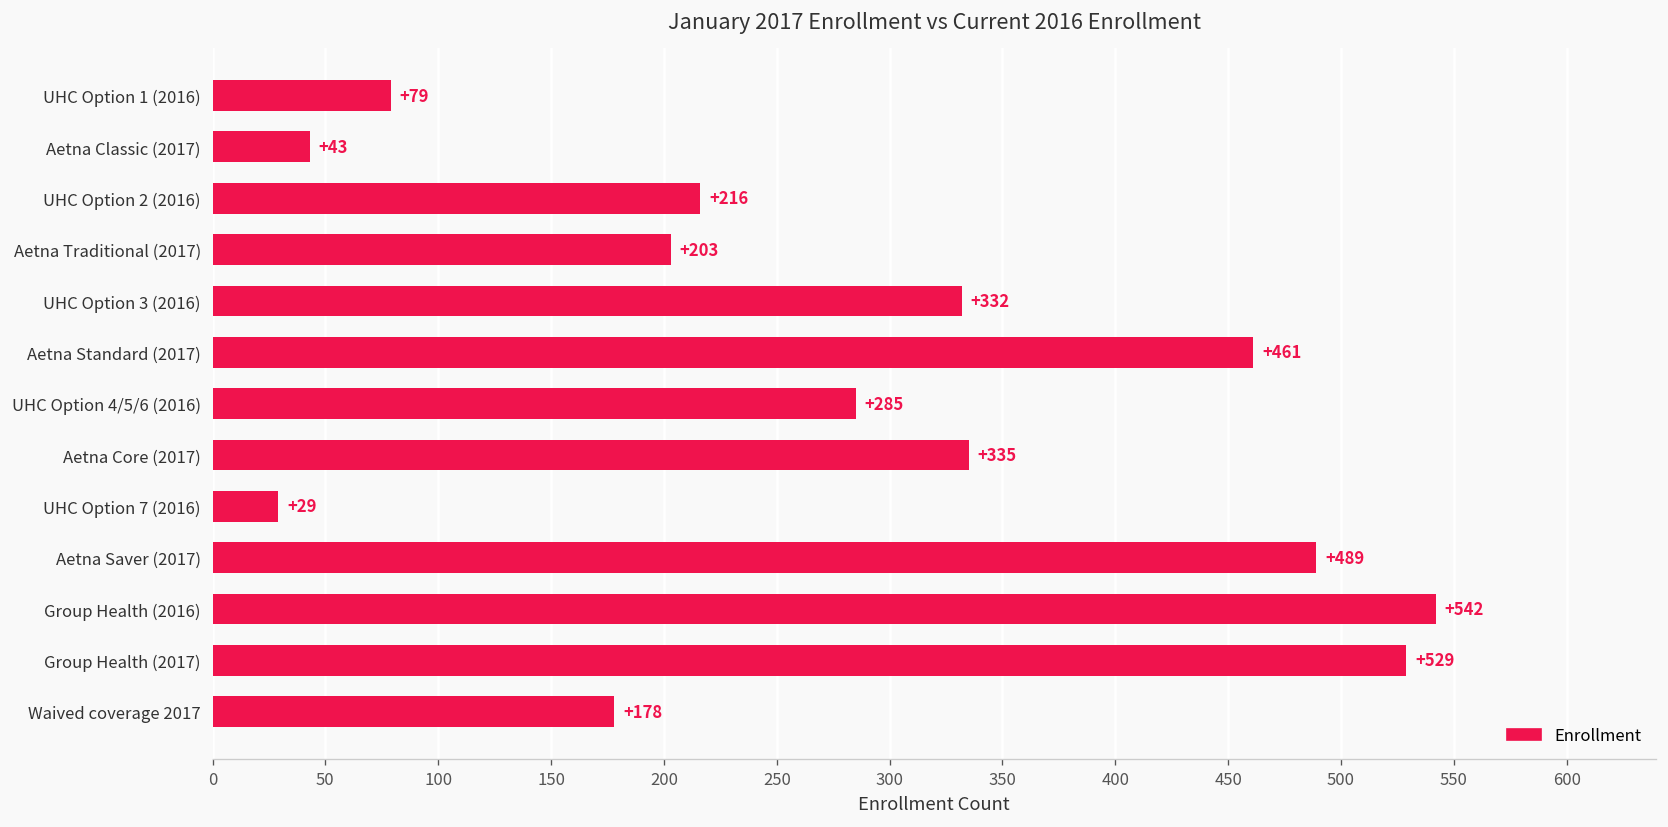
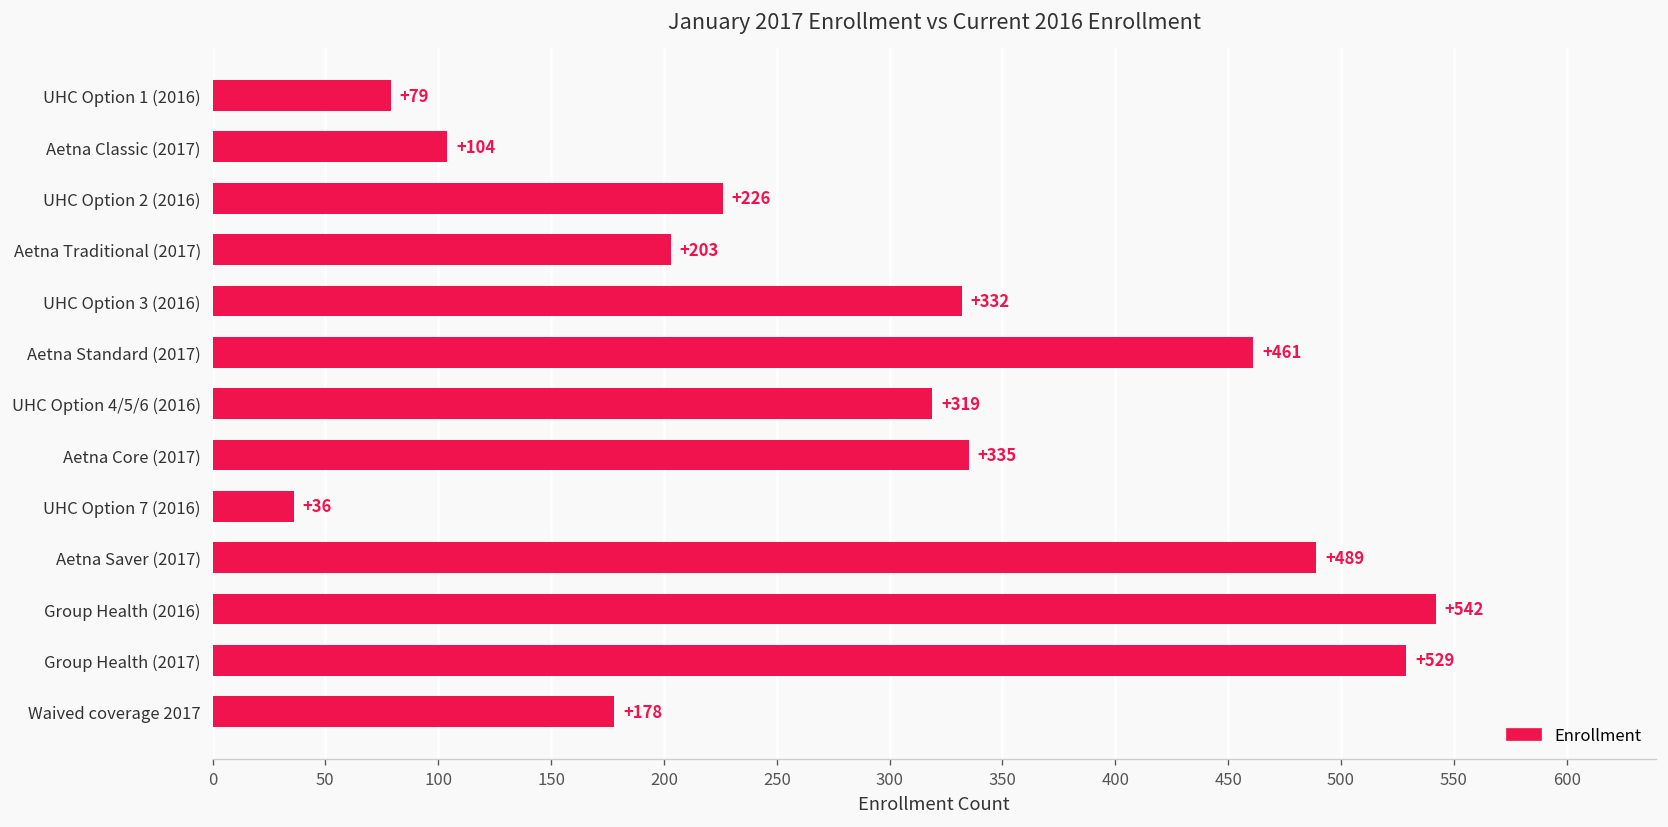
  {
    "UHC Option 1 (2016)": "+79",
-   "Aetna Classic (2017)": "+43",
-   "UHC Option 2 (2016)": "+216",
+   "Aetna Classic (2017)": "+104",
+   "UHC Option 2 (2016)": "+226",
    "Aetna Traditional (2017)": "+203",
    "UHC Option 3 (2016)": "+332",
    "Aetna Standard (2017)": "+461",
-   "UHC Option 4/5/6 (2016)": "+285",
+   "UHC Option 4/5/6 (2016)": "+319",
    "Aetna Core (2017)": "+335",
-   "UHC Option 7 (2016)": "+29",
+   "UHC Option 7 (2016)": "+36",
    "Aetna Saver (2017)": "+489",
    "Group Health (2016)": "+542",
    "Group Health (2017)": "+529",
    "Waived coverage 2017": "+178"
  }
